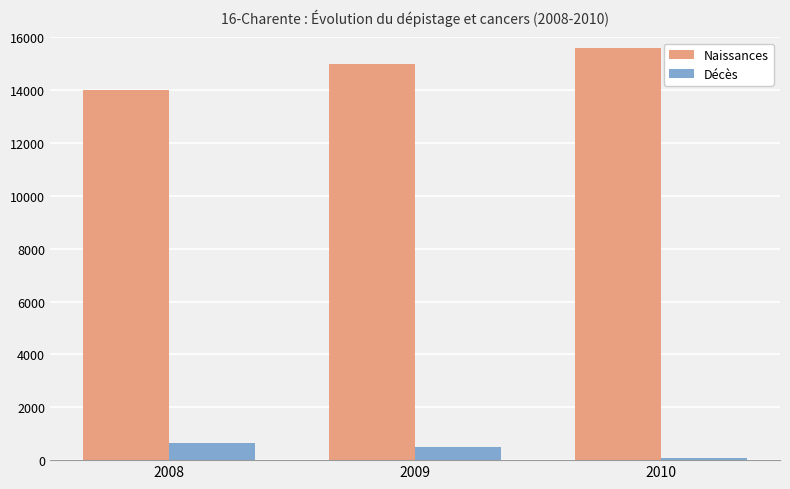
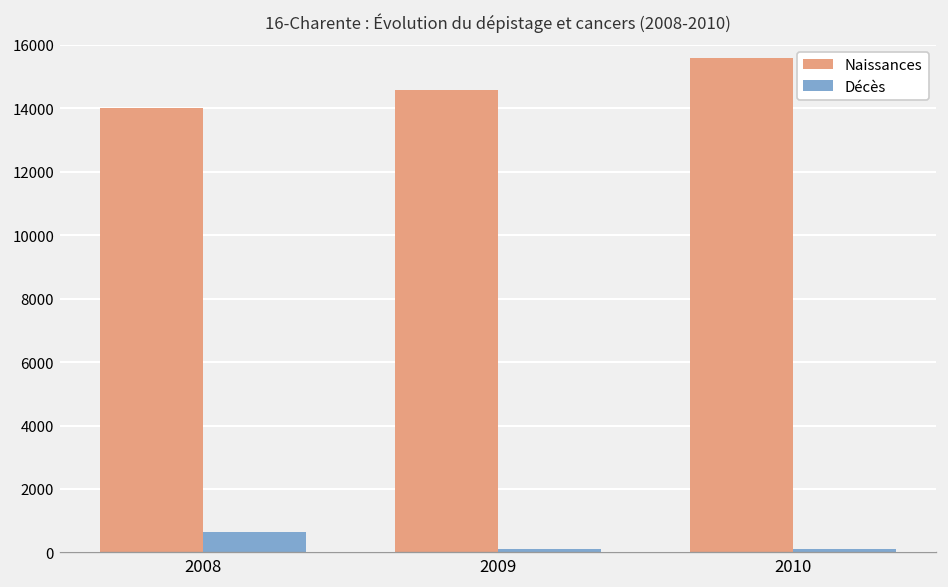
  {
    "Naissances": {
      "2008": 14000,
-     "2009": 15000,
+     "2009": 14600,
      "2010": 15600
    },
    "Décès": {
      "2008": 600,
-     "2009": 500
+     "2009": 100
    }
  }
